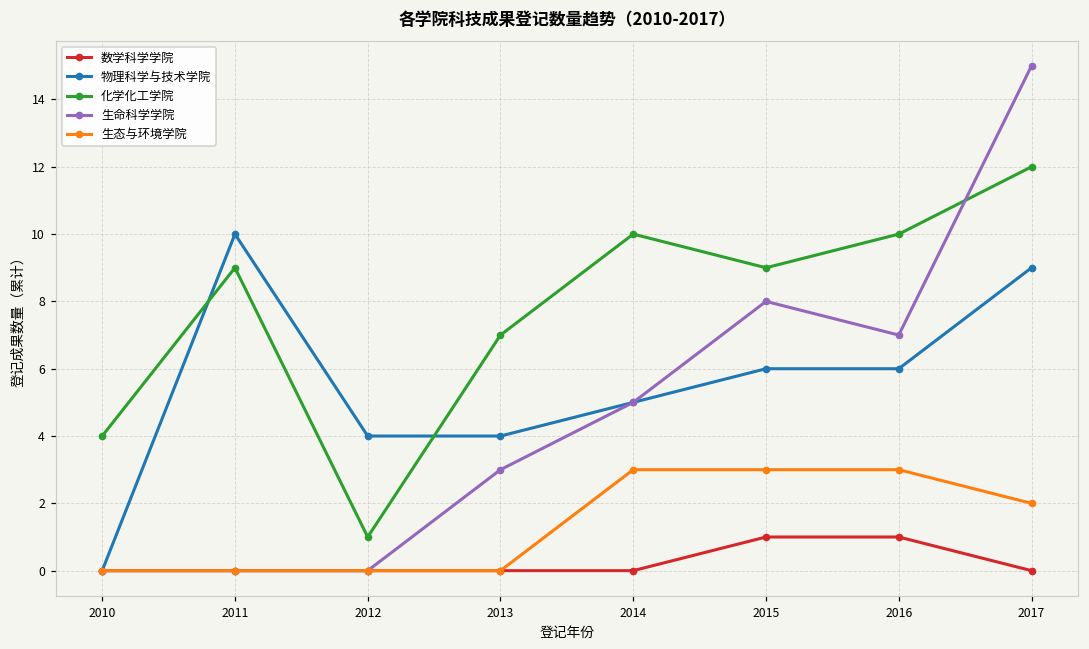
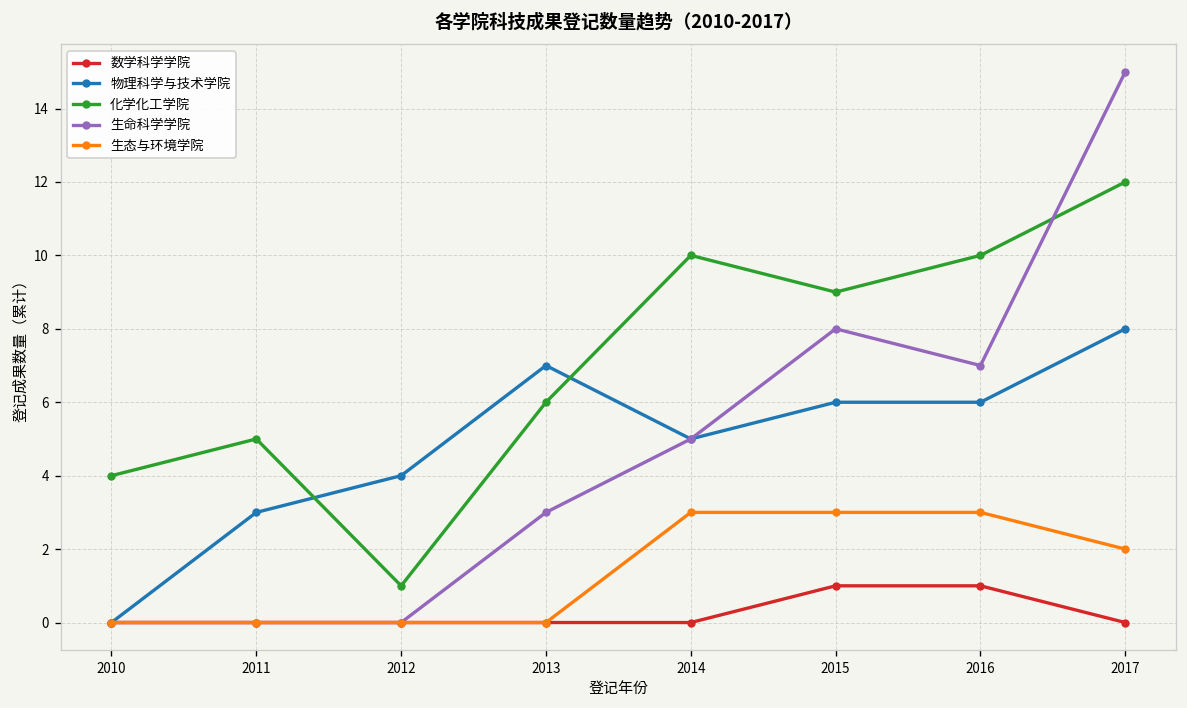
  {
    "数学科学学院": {
      "2014": 0,
      "2015": 1,
      "2016": 1,
      "2017": 0
    },
    "物理科学与技术学院": {
-     "2011": 10,
+     "2011": 3,
      "2012": 4,
-     "2013": 4,
+     "2013": 7,
      "2015": 6,
      "2016": 6,
-     "2017": 9
+     "2017": 8
    },
    "化学化工学院": {
      "2010": 4,
-     "2011": 9,
+     "2011": 5,
      "2012": 1,
-     "2013": 7,
+     "2013": 6,
      "2014": 10,
      "2015": 9,
      "2016": 10,
      "2017": 12
    },
    "生命科学学院": {
      "2013": 3,
      "2015": 8,
      "2016": 7,
      "2017": 15
    },
    "生态与环境学院": {
      "2014": 3,
      "2015": 3,
      "2016": 3,
      "2017": 2
    }
  }
